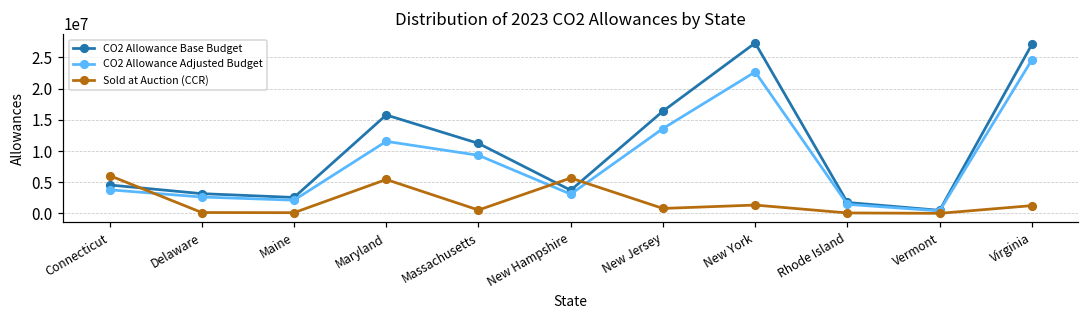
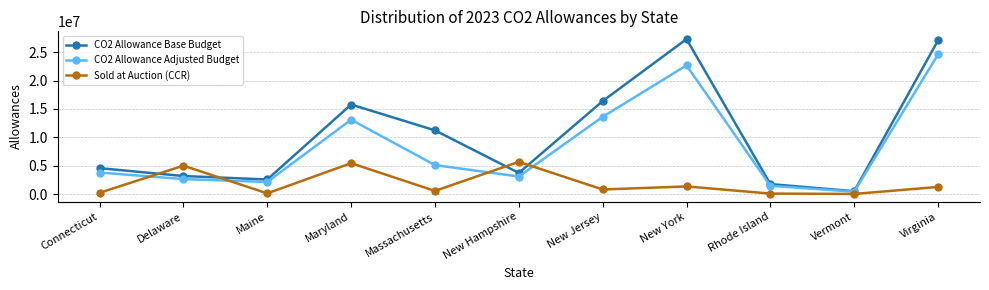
  {
    "CO2 Allowance Base Budget": {
      "Connecticut": 5000000,
      "Delaware": 3000000,
      "Maryland": 16000000,
      "Massachusetts": 11000000,
      "New Hampshire": 4000000,
      "New Jersey": 16000000,
      "New York": 27000000,
      "Virginia": 27000000
    },
    "CO2 Allowance Adjusted Budget": {
      "Connecticut": 4000000,
      "Delaware": 3000000,
-     "Maryland": 12000000,
-     "Massachusetts": 9000000,
+     "Maryland": 13000000,
+     "Massachusetts": 5000000,
      "New Hampshire": 3000000,
      "New Jersey": 14000000,
      "New York": 23000000,
      "Virginia": 25000000
    },
    "Sold at Auction (CCR)": {
-     "Connecticut": 6000000,
-     "Delaware": 0,
+     "Connecticut": 0,
+     "Delaware": 5000000,
      "Maine": 0,
      "Maryland": 5000000,
      "Massachusetts": 1000000,
      "New Hampshire": 6000000,
      "New Jersey": 1000000,
      "New York": 1000000,
      "Rhode Island": 0,
      "Virginia": 1000000
    }
  }
